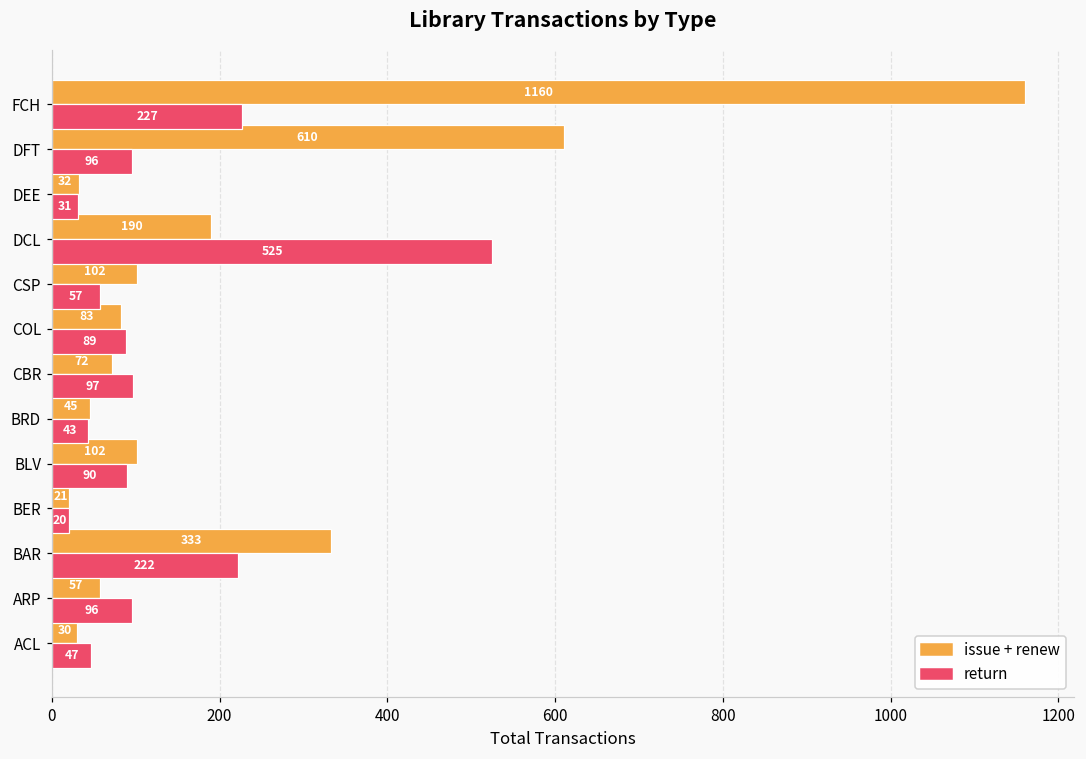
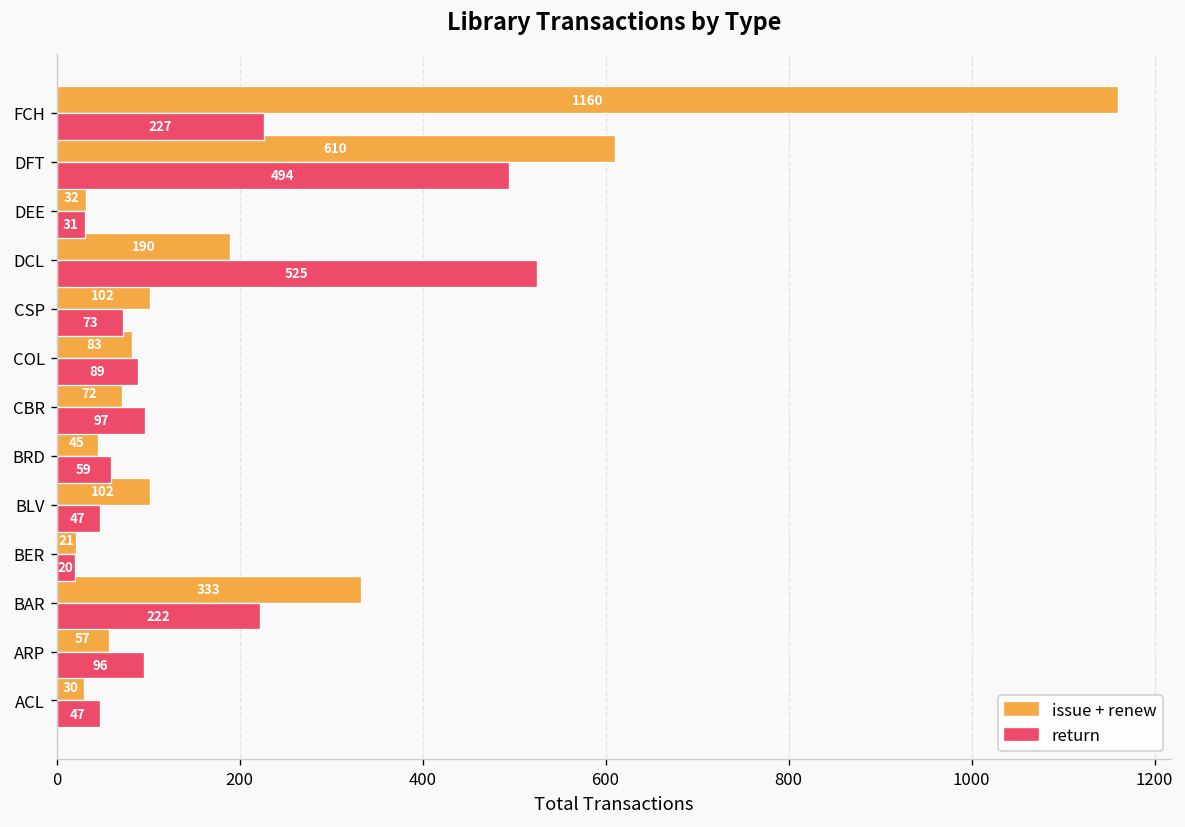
  {
    "issue + renew": {
      "FCH": 1160,
      "DFT": 610,
      "DEE": 32,
      "DCL": 190,
      "CSP": 102,
      "COL": 83,
      "CBR": 72,
      "BRD": 45,
      "BLV": 102,
      "BER": 21,
      "BAR": 333,
      "ARP": 57,
      "ACL": 30
    },
    "return": {
      "FCH": 227,
-     "DFT": 96,
+     "DFT": 494,
      "DEE": 31,
      "DCL": 525,
-     "CSP": 57,
+     "CSP": 73,
      "COL": 89,
      "CBR": 97,
-     "BRD": 43,
-     "BLV": 90,
+     "BRD": 59,
+     "BLV": 47,
      "BER": 20,
      "BAR": 222,
      "ARP": 96,
      "ACL": 47
    }
  }
